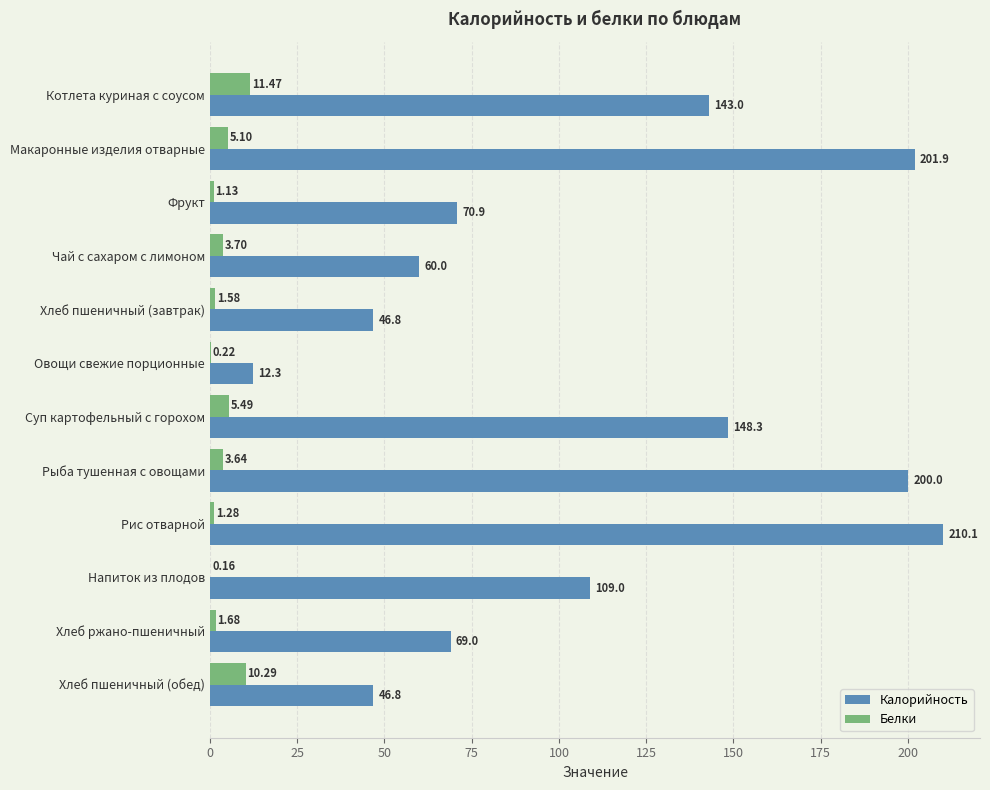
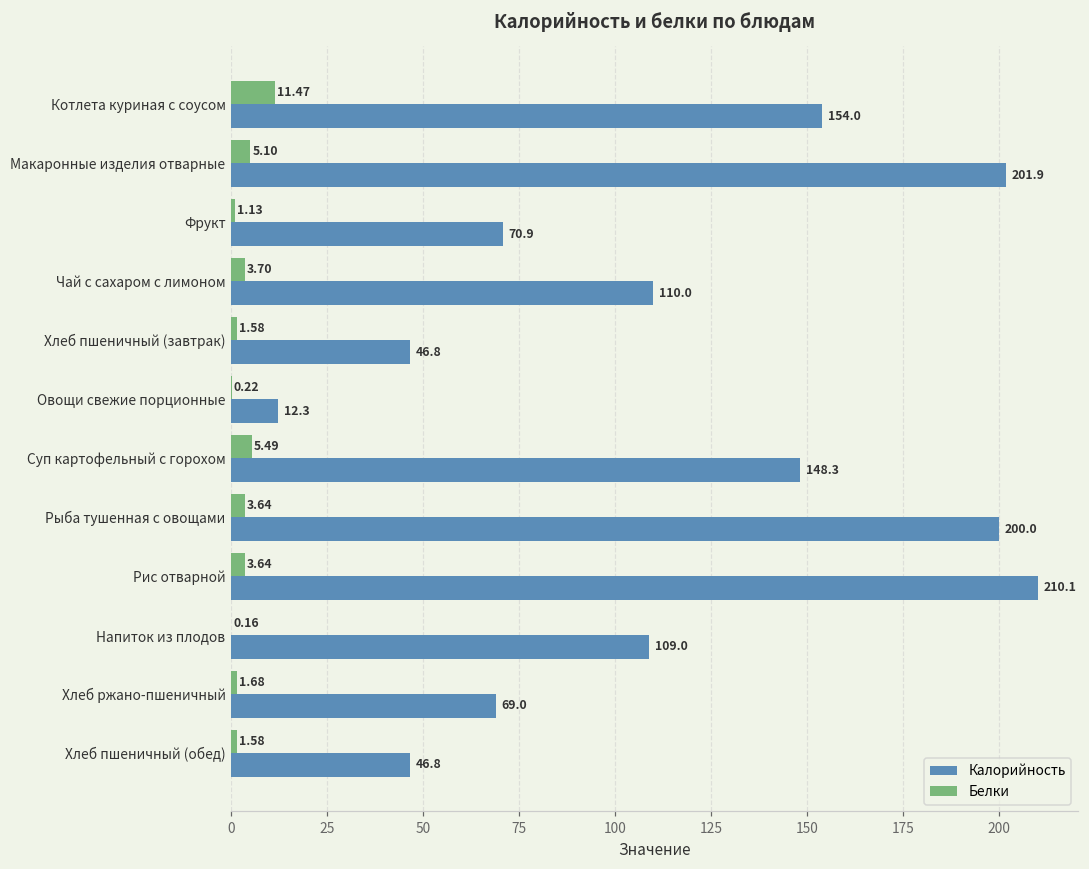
  {
    "Калорийность": {
-     "Котлета куриная с соусом": 143.0,
+     "Котлета куриная с соусом": 154.0,
      "Макаронные изделия отварные": 201.9,
      "Фрукт": 70.9,
-     "Чай с сахаром с лимоном": 60.0,
+     "Чай с сахаром с лимоном": 110.0,
      "Хлеб пшеничный (завтрак)": 46.8,
      "Овощи свежие порционные": 12.3,
      "Суп картофельный с горохом": 148.3,
      "Рыба тушенная с овощами": 200.0,
      "Рис отварной": 210.1,
      "Напиток из плодов": 109.0,
      "Хлеб ржано-пшеничный": 69.0,
      "Хлеб пшеничный (обед)": 46.8
    },
    "Белки": {
      "Котлета куриная с соусом": 11.47,
      "Макаронные изделия отварные": 5.10,
      "Фрукт": 1.13,
      "Чай с сахаром с лимоном": 3.70,
      "Хлеб пшеничный (завтрак)": 1.58,
      "Овощи свежие порционные": 0.22,
      "Суп картофельный с горохом": 5.49,
      "Рыба тушенная с овощами": 3.64,
-     "Рис отварной": 1.28,
+     "Рис отварной": 3.64,
      "Напиток из плодов": 0.16,
      "Хлеб ржано-пшеничный": 1.68,
-     "Хлеб пшеничный (обед)": 10.29
+     "Хлеб пшеничный (обед)": 1.58
    }
  }
